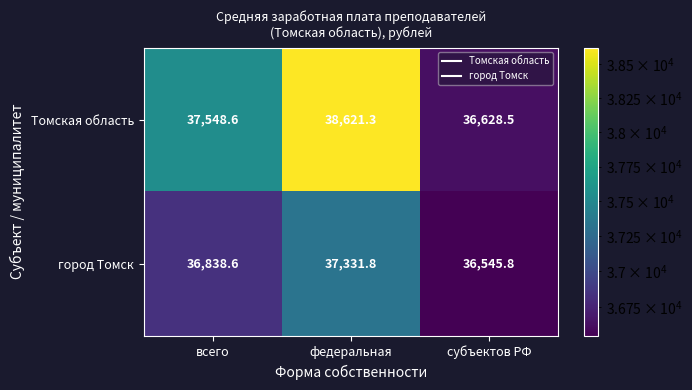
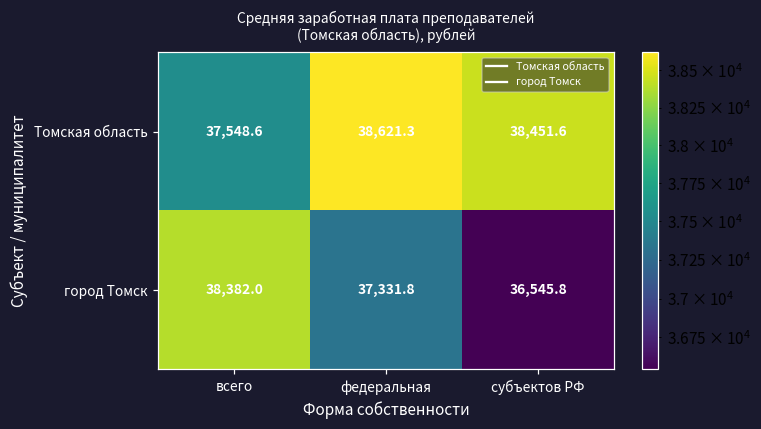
  {
    "Томская область": {
      "всего": "37,548.6",
      "федеральная": "38,621.3",
-     "субъектов РФ": "36,628.5"
+     "субъектов РФ": "38,451.6"
    },
    "город Томск": {
-     "всего": "36,838.6",
+     "всего": "38,382.0",
      "федеральная": "37,331.8",
      "субъектов РФ": "36,545.8"
    }
  }
